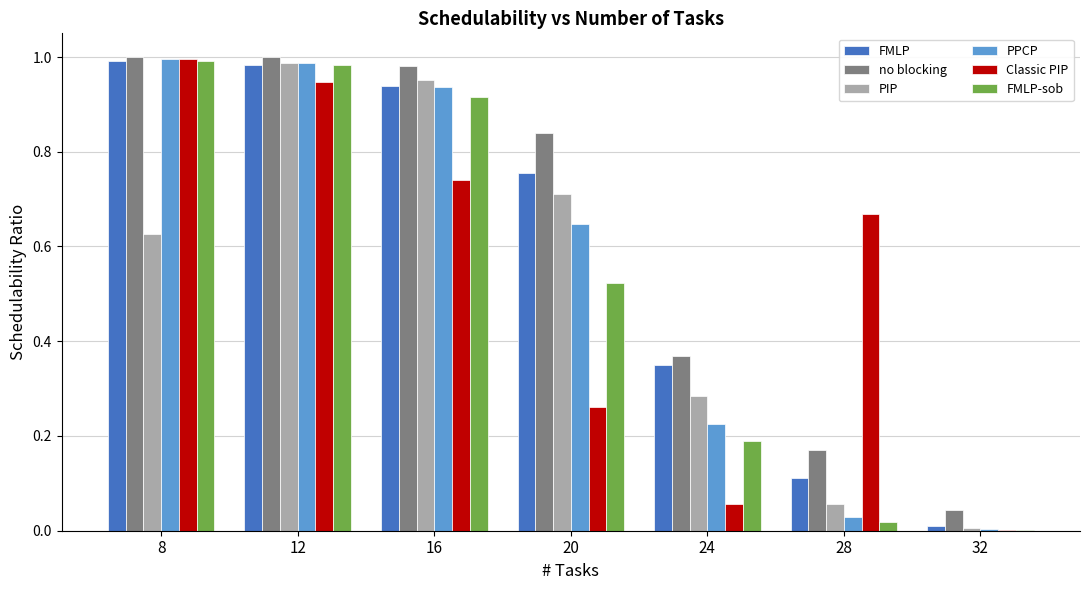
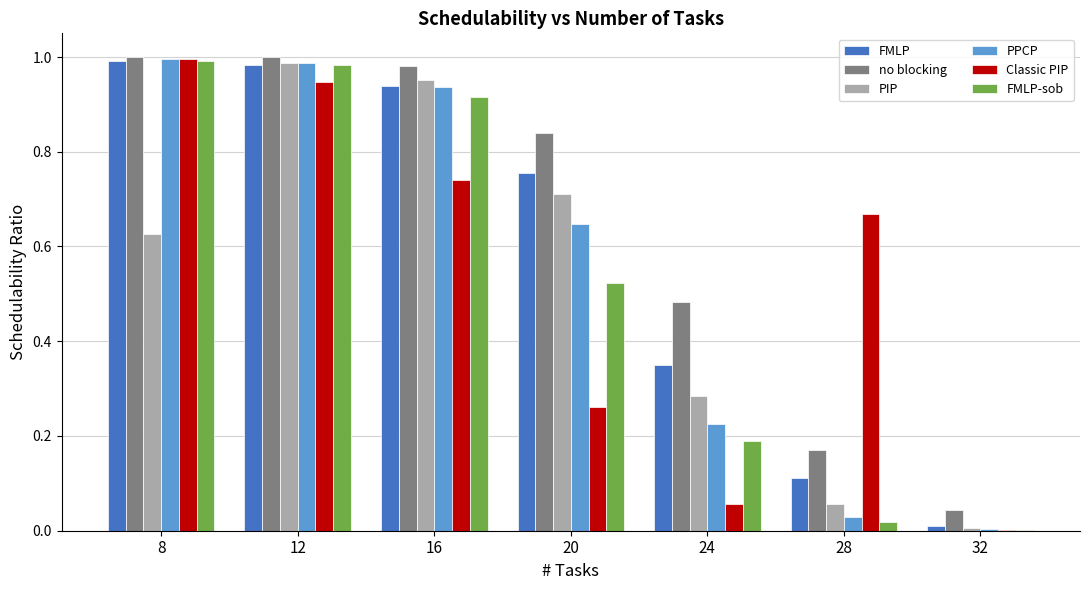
  {
    "no blocking": {
      "8": 1.00,
      "12": 1.00,
      "16": 0.98,
      "20": 0.84,
-     "24": 0.37,
+     "24": 0.48,
      "28": 0.17,
      "32": 0.04
    },
    "PIP": {
      "8": 0.63,
      "12": 0.99,
      "16": 0.95,
      "20": 0.71,
      "24": 0.28,
      "28": 0.06,
      "32": 0.01
    },
    "Classic PIP": {
      "8": 1.00,
      "12": 0.95,
      "16": 0.74,
      "20": 0.26,
      "24": 0.06,
      "28": 0.67
    },
    "FMLP-sob": {
      "8": 0.99,
      "12": 0.98,
      "16": 0.92,
      "20": 0.52,
      "24": 0.19,
      "28": 0.02
    }
  }
